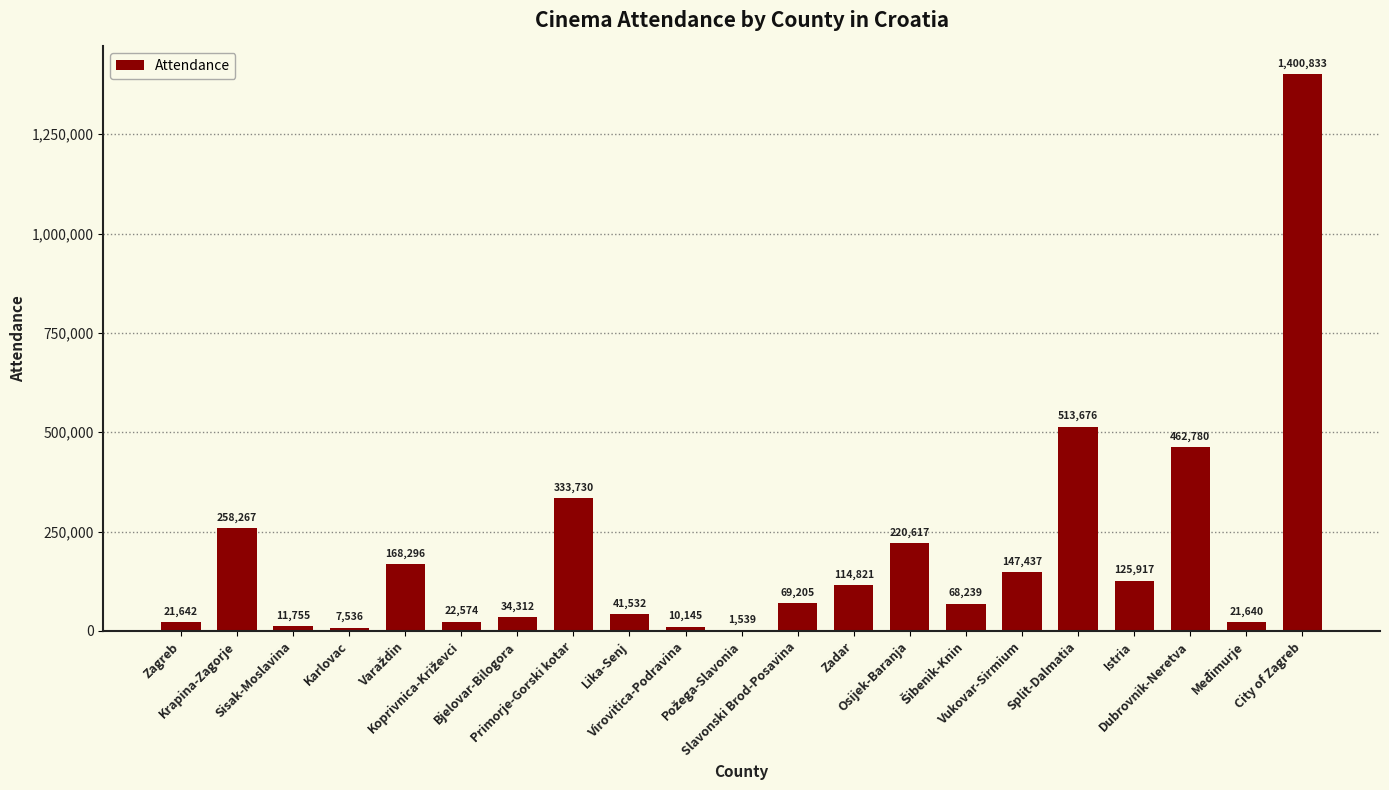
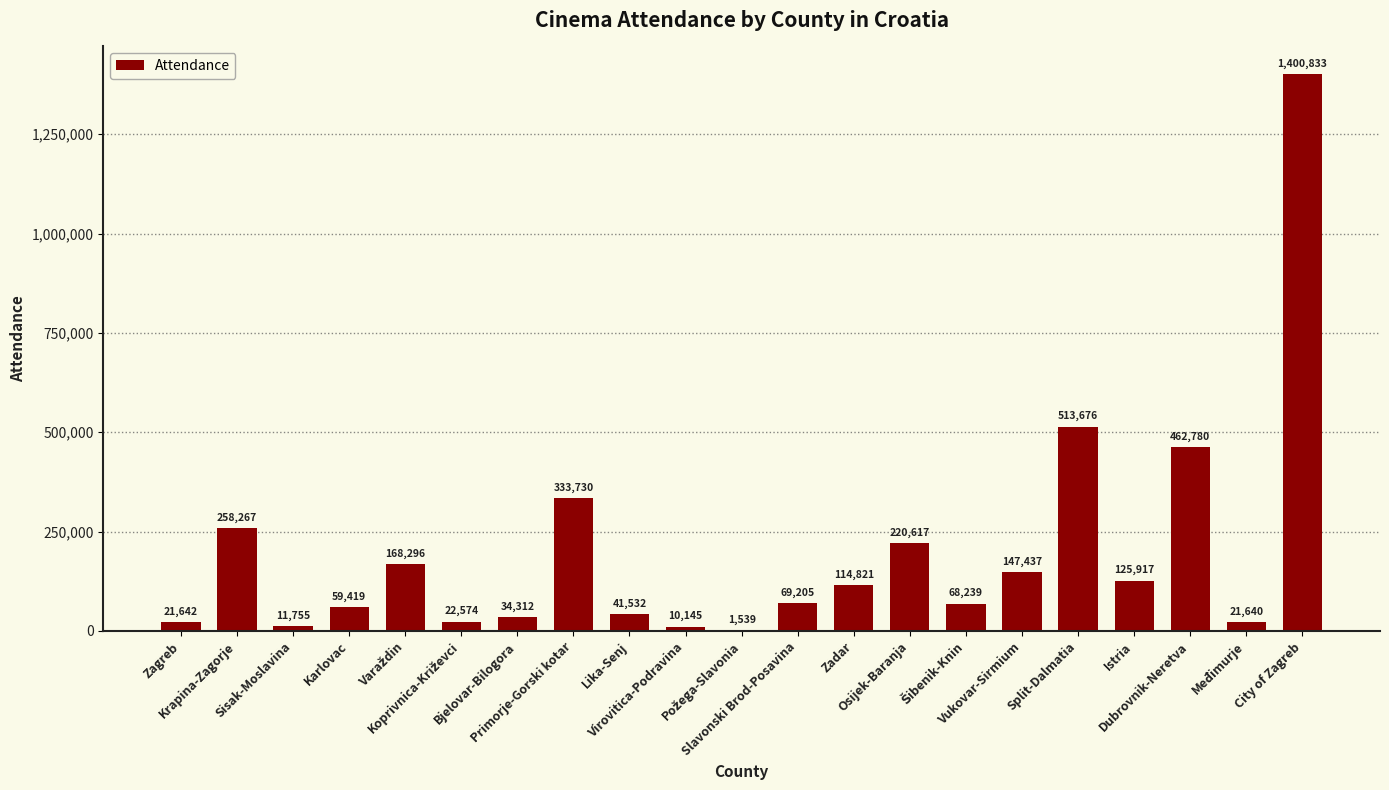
  {
    "Zagreb": "21,642",
    "Krapina-Zagorje": "258,267",
    "Sisak-Moslavina": "11,755",
-   "Karlovac": "7,536",
+   "Karlovac": "59,419",
    "Varaždin": "168,296",
    "Koprivnica-Križevci": "22,574",
    "Bjelovar-Bilogora": "34,312",
    "Primorje-Gorski kotar": "333,730",
    "Lika-Senj": "41,532",
    "Virovitica-Podravina": "10,145",
    "Požega-Slavonia": "1,539",
    "Slavonski Brod-Posavina": "69,205",
    "Zadar": "114,821",
    "Osijek-Baranja": "220,617",
    "Šibenik-Knin": "68,239",
    "Vukovar-Sirmium": "147,437",
    "Split-Dalmatia": "513,676",
    "Istria": "125,917",
    "Dubrovnik-Neretva": "462,780",
    "Međimurje": "21,640",
    "City of Zagreb": "1,400,833"
  }
